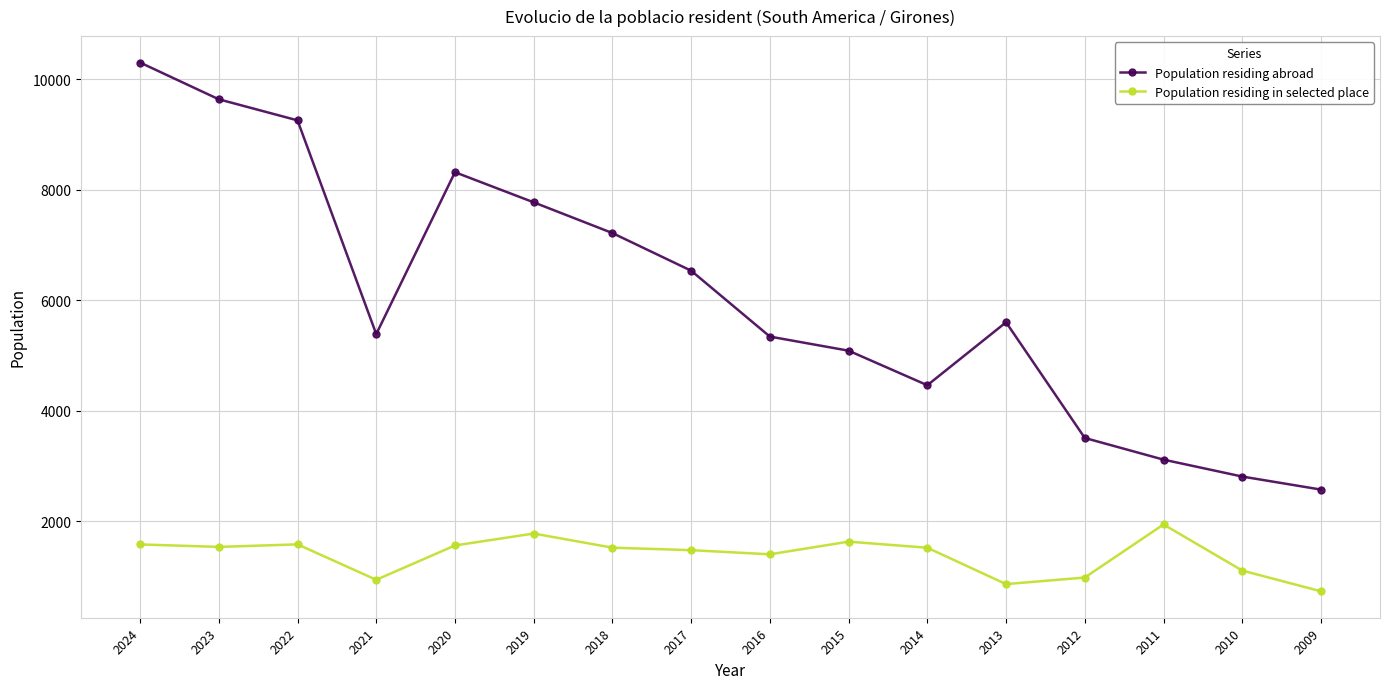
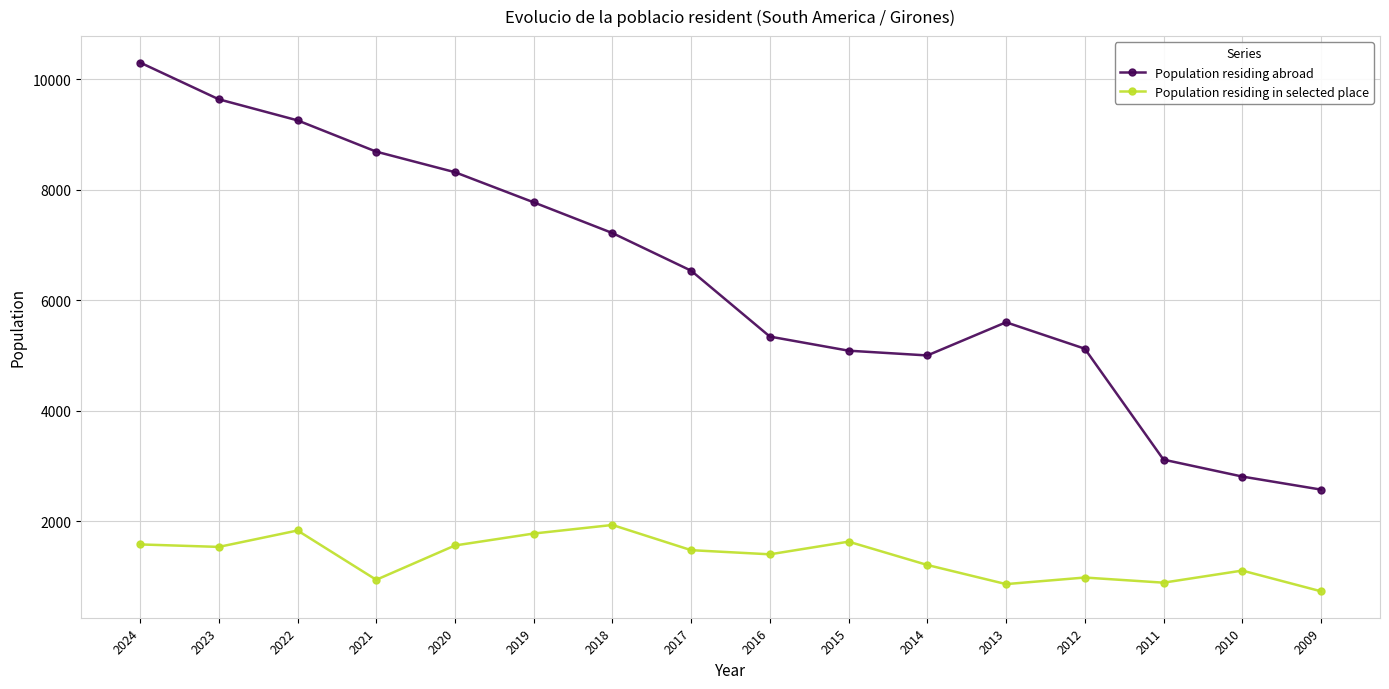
  {
    "Population residing abroad": {
      "2024": 10300,
      "2023": 9600,
      "2022": 9300,
-     "2021": 5400,
+     "2021": 8700,
      "2020": 8300,
      "2019": 7800,
      "2018": 7200,
      "2017": 6500,
      "2016": 5300,
      "2015": 5100,
-     "2014": 4500,
+     "2014": 5000,
      "2013": 5600,
-     "2012": 3500,
+     "2012": 5100,
      "2011": 3100,
      "2010": 2800,
      "2009": 2600
    },
    "Population residing in selected place": {
      "2024": 1600,
      "2023": 1500,
-     "2022": 1600,
+     "2022": 1800,
      "2021": 900,
      "2020": 1600,
      "2019": 1800,
-     "2018": 1500,
+     "2018": 1900,
      "2017": 1500,
      "2016": 1400,
      "2015": 1600,
-     "2014": 1500,
+     "2014": 1200,
      "2013": 900,
      "2012": 1000,
-     "2011": 1900,
+     "2011": 900,
      "2010": 1100,
      "2009": 700
    }
  }
